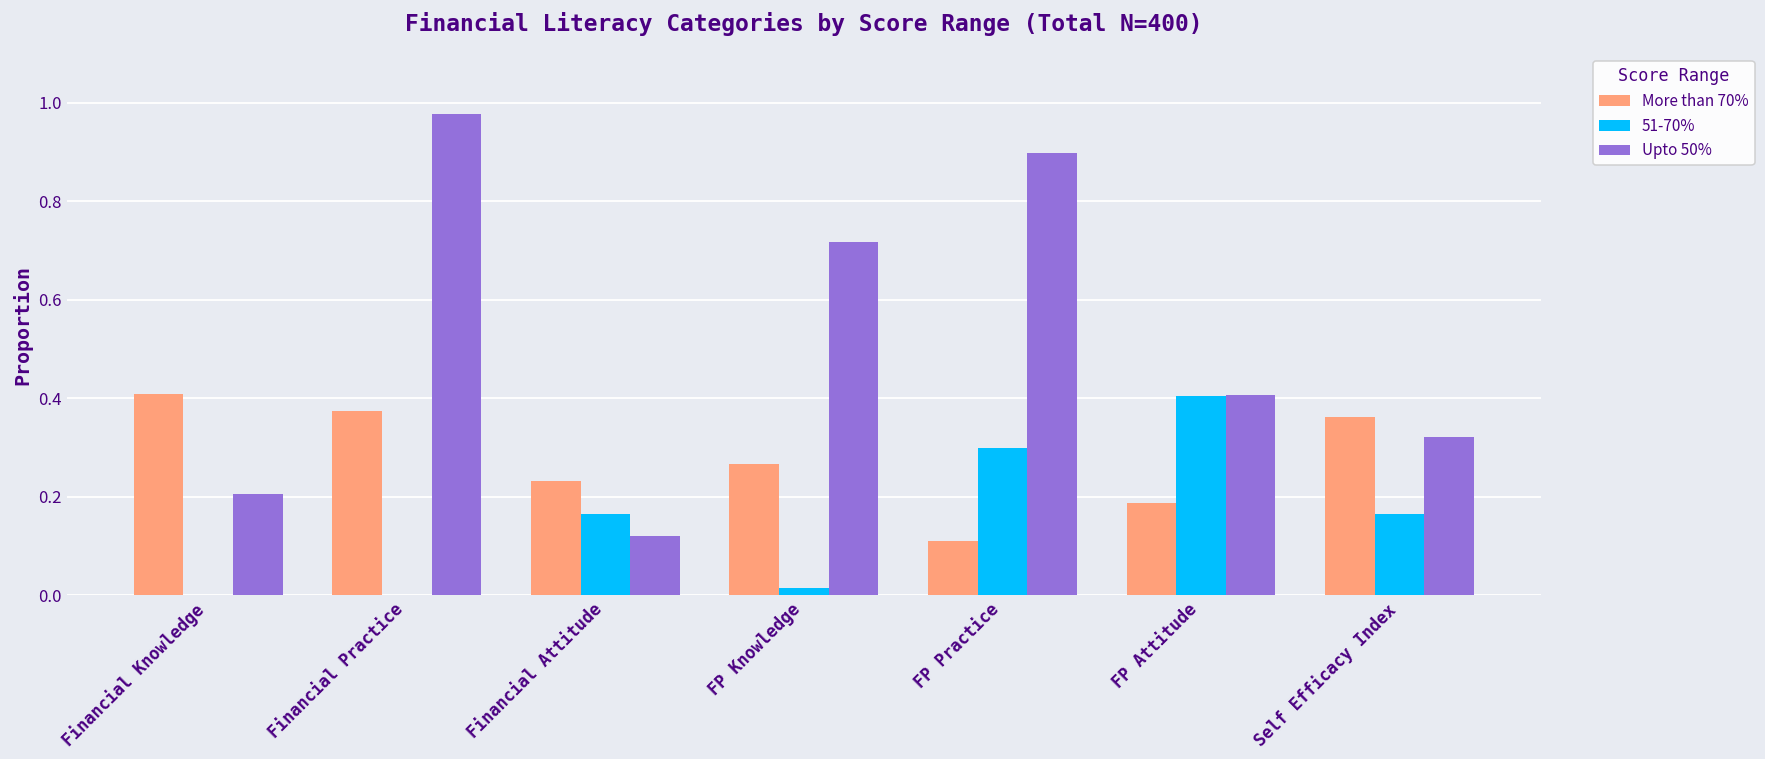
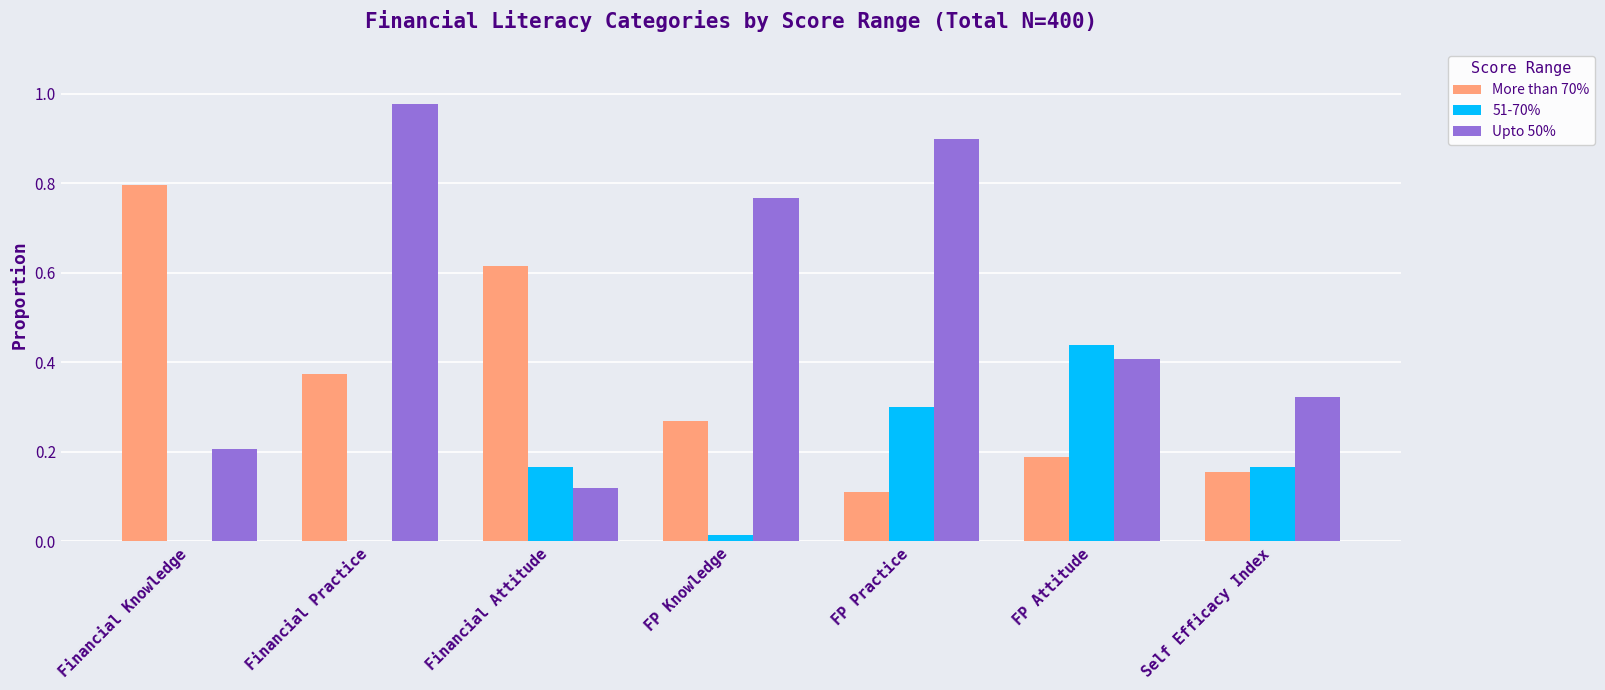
  {
    "More than 70%": {
-     "Financial Knowledge": 0.41,
+     "Financial Knowledge": 0.80,
      "Financial Practice": 0.37,
-     "Financial Attitude": 0.23,
+     "Financial Attitude": 0.62,
      "FP Knowledge": 0.27,
      "FP Practice": 0.11,
      "FP Attitude": 0.19,
-     "Self Efficacy Index": 0.36
+     "Self Efficacy Index": 0.15
    },
    "51-70%": {
      "Financial Knowledge": 0.00,
      "Financial Practice": 0.00,
      "Financial Attitude": 0.17,
      "FP Knowledge": 0.02,
      "FP Practice": 0.30,
-     "FP Attitude": 0.41,
+     "FP Attitude": 0.44,
      "Self Efficacy Index": 0.17
    },
    "Upto 50%": {
      "Financial Knowledge": 0.21,
      "Financial Practice": 0.98,
      "Financial Attitude": 0.12,
-     "FP Knowledge": 0.72,
+     "FP Knowledge": 0.77,
      "FP Practice": 0.90,
      "FP Attitude": 0.41,
      "Self Efficacy Index": 0.32
    }
  }
